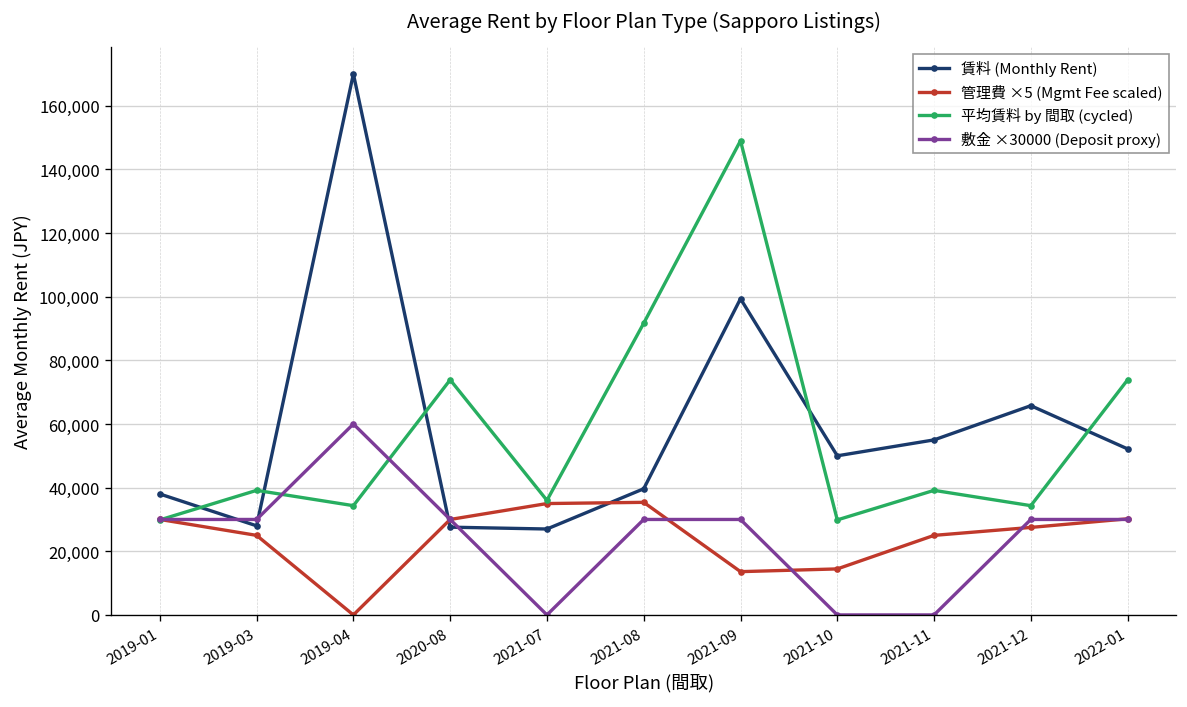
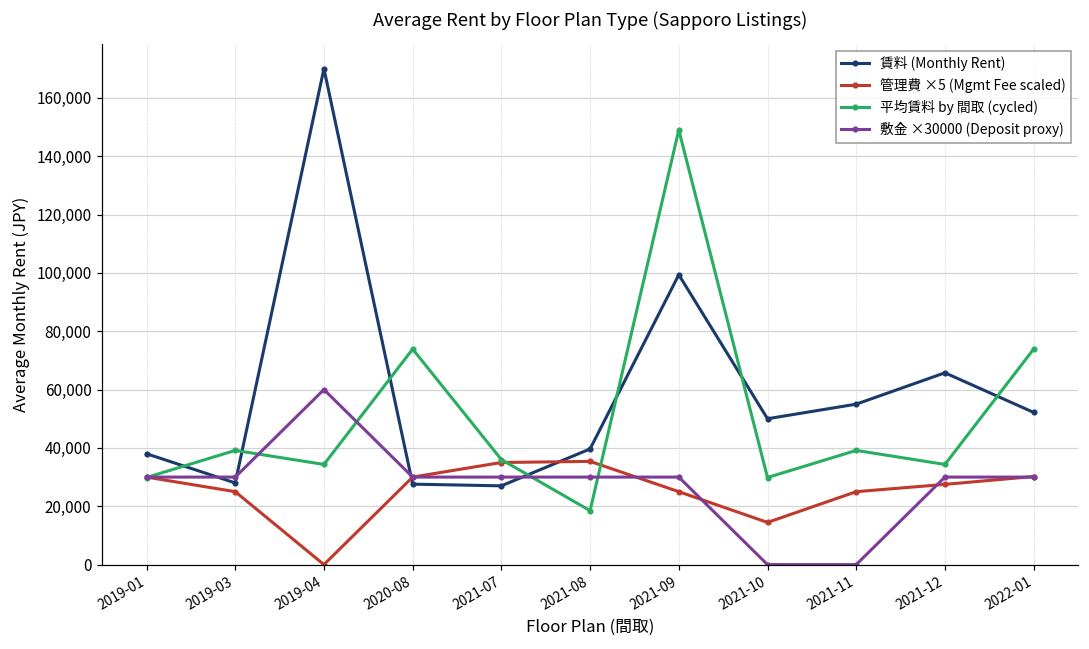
  {
    "賃料 (Monthly Rent)": {
      "2019-01": "38,000",
      "2019-03": "28,000",
      "2019-04": "170,000",
      "2020-08": "28,000",
      "2021-07": "27,000",
      "2021-08": "40,000",
      "2021-09": "99,000",
      "2021-10": "50,000",
      "2021-11": "55,000",
      "2021-12": "66,000",
      "2022-01": "52,000"
    },
    "管理費 ×5 (Mgmt Fee scaled)": {
      "2019-03": "25,000",
      "2019-04": "0",
      "2021-07": "35,000",
      "2021-08": "35,000",
-     "2021-09": "14,000",
+     "2021-09": "25,000",
      "2021-10": "14,000",
      "2021-11": "25,000",
      "2021-12": "28,000"
    },
    "平均賃料 by 間取 (cycled)": {
      "2019-03": "39,000",
      "2019-04": "34,000",
      "2020-08": "74,000",
      "2021-07": "36,000",
-     "2021-08": "92,000",
+     "2021-08": "18,000",
      "2021-09": "149,000",
      "2021-10": "30,000",
      "2021-11": "39,000",
      "2021-12": "34,000",
      "2022-01": "74,000"
    },
    "敷金 ×30000 (Deposit proxy)": {
      "2019-03": "30,000",
      "2019-04": "60,000",
-     "2021-07": "0",
+     "2021-07": "30,000",
      "2021-08": "30,000",
      "2021-09": "30,000",
      "2021-10": "0",
      "2021-11": "0",
      "2021-12": "30,000"
    }
  }
